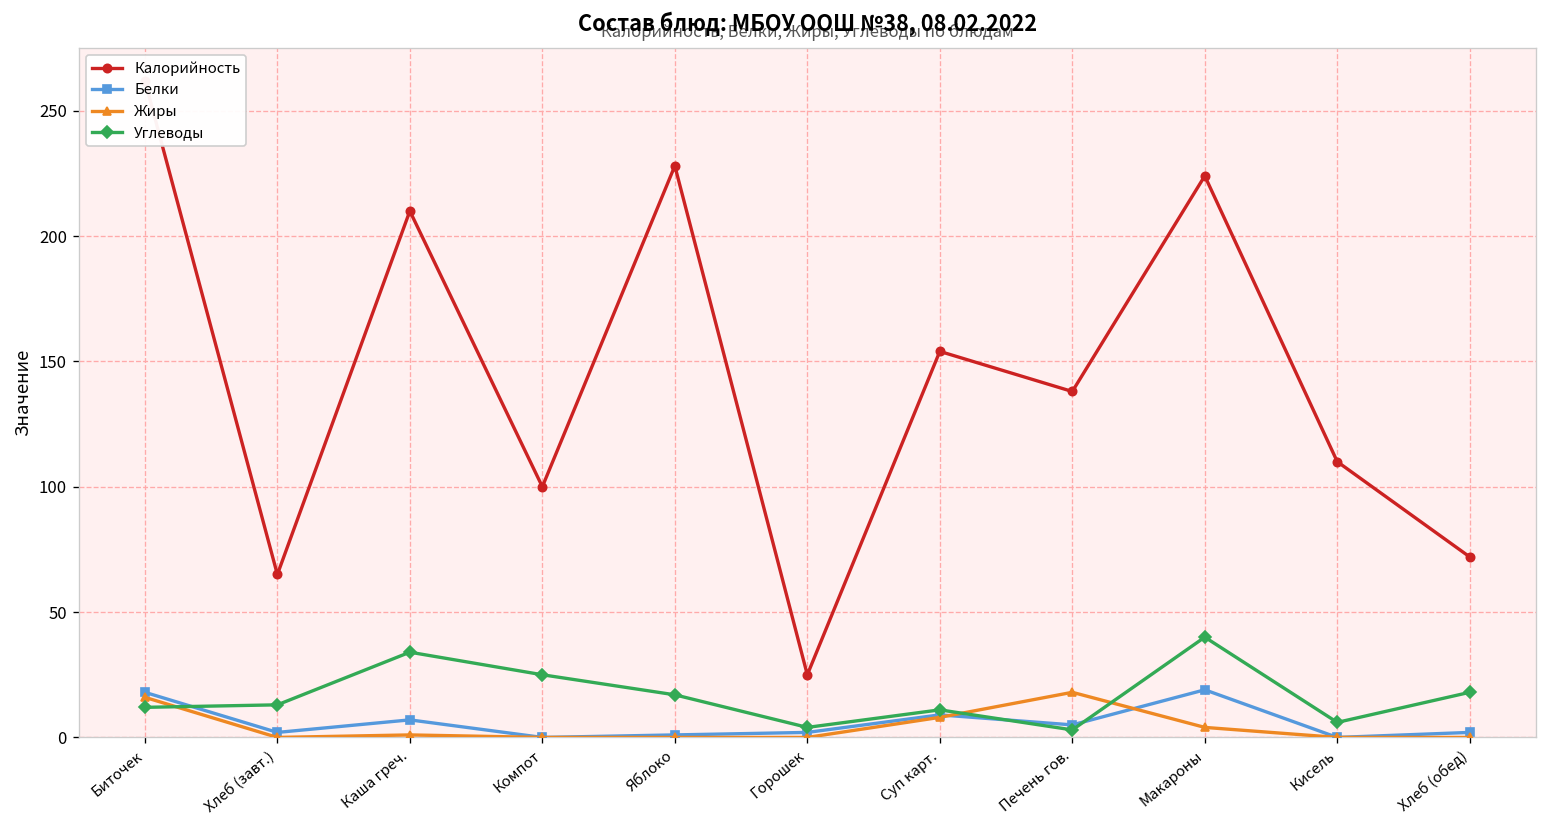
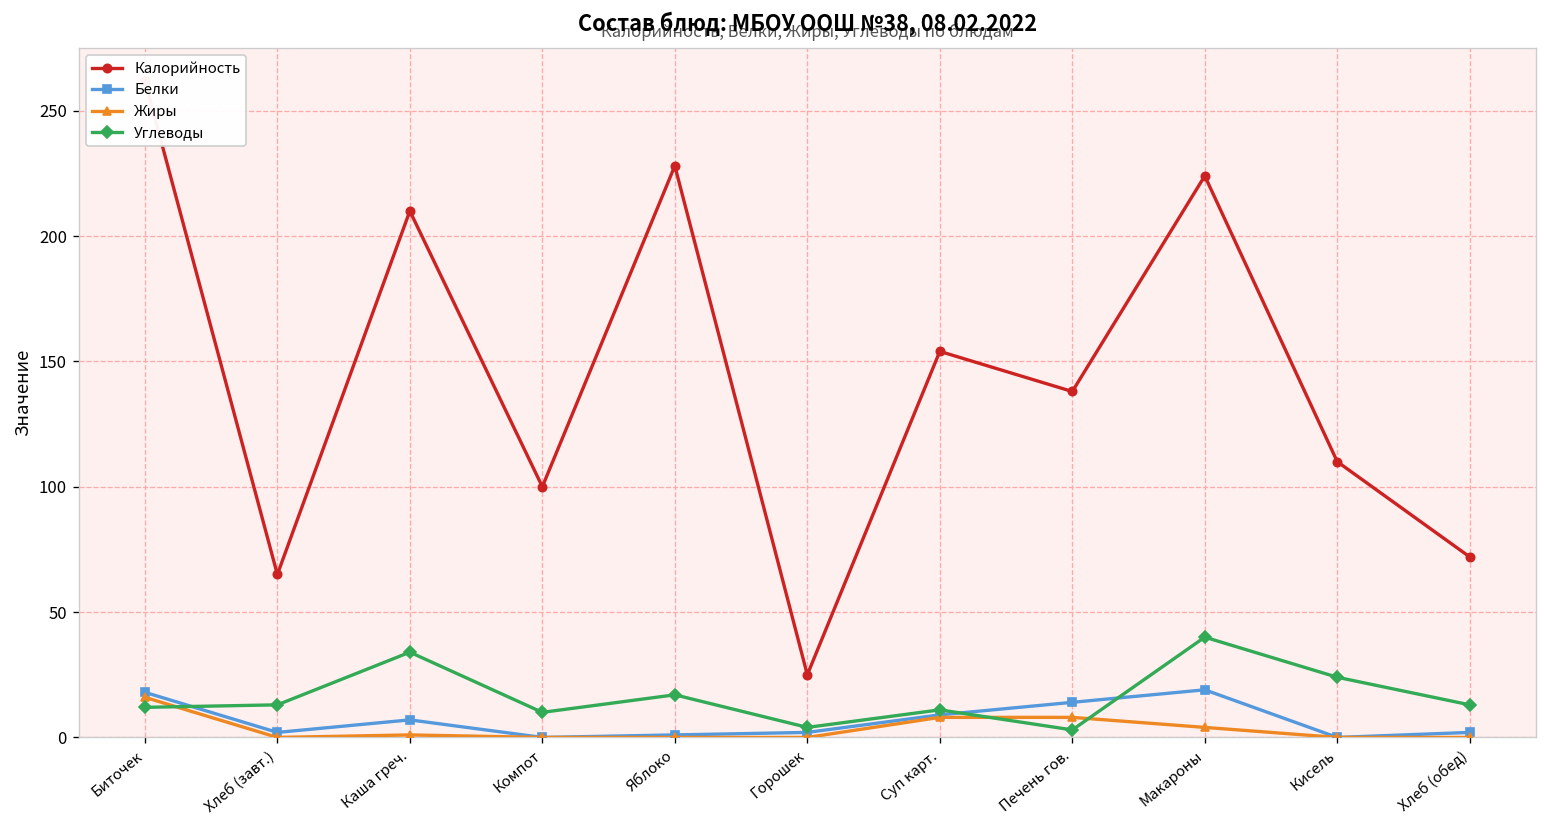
  {
    "Калорийность": {
      "Хлеб (завт.)": 65,
      "Каша греч.": 210,
      "Компот": 100,
      "Яблоко": 228,
      "Горошек": 25,
      "Суп карт.": 154,
      "Печень гов.": 138,
      "Макароны": 224,
      "Кисель": 110,
      "Хлеб (обед)": 72
    },
    "Белки": {
      "Биточек": 18,
      "Хлеб (завт.)": 2,
      "Каша греч.": 7,
      "Горошек": 2,
-     "Печень гов.": 5,
+     "Печень гов.": 14,
      "Макароны": 19,
      "Хлеб (обед)": 2
    },
    "Жиры": {
      "Биточек": 16,
      "Хлеб (завт.)": 0,
      "Каша греч.": 1,
      "Горошек": 0,
-     "Печень гов.": 18,
+     "Печень гов.": 8,
      "Макароны": 4,
      "Хлеб (обед)": 0
    },
    "Углеводы": {
      "Биточек": 12,
      "Хлеб (завт.)": 13,
      "Каша греч.": 34,
-     "Компот": 25,
+     "Компот": 10,
      "Яблоко": 17,
      "Горошек": 4,
      "Суп карт.": 11,
      "Печень гов.": 3,
      "Макароны": 40,
-     "Кисель": 6,
-     "Хлеб (обед)": 18
+     "Кисель": 24,
+     "Хлеб (обед)": 13
    }
  }
